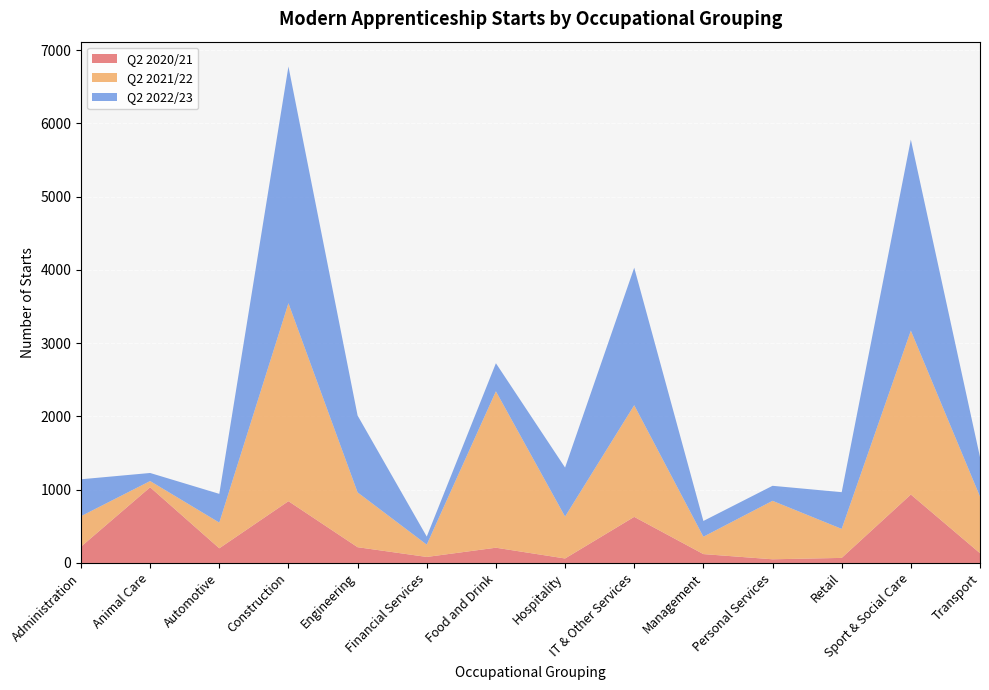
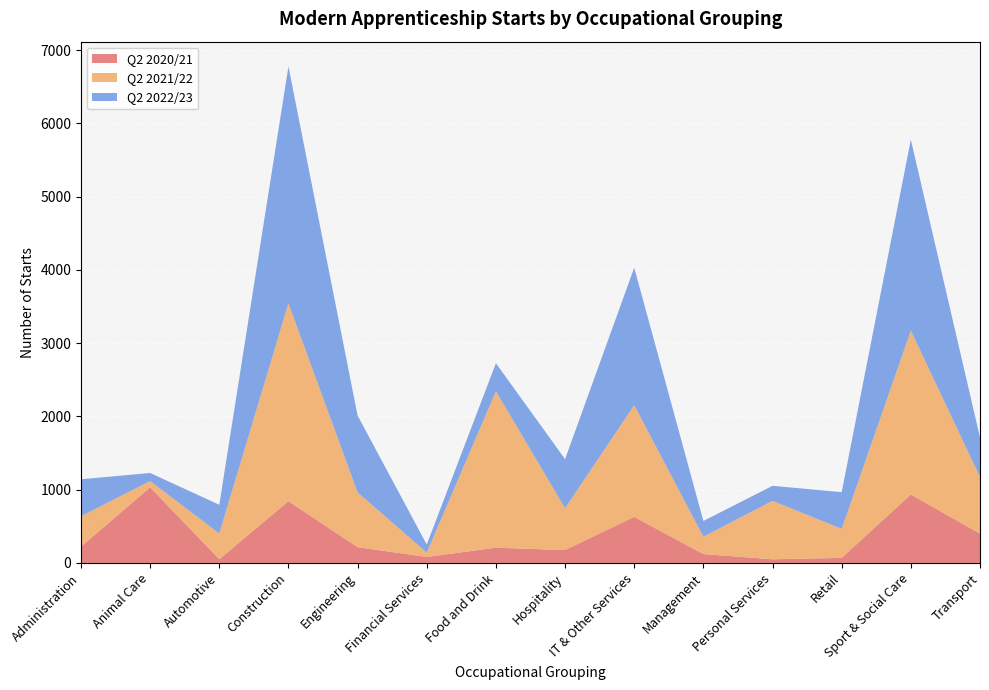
  {
    "Q2 2020/21": {
      "Administration": 200,
      "Animal Care": 1000,
-     "Automotive": 200,
+     "Automotive": 100,
      "Construction": 800,
      "Engineering": 200,
      "Financial Services": 100,
      "Food and Drink": 200,
-     "Hospitality": 100,
+     "Hospitality": 200,
      "IT & Other Services": 600,
      "Management": 100,
      "Personal Services": 100,
      "Retail": 100,
      "Sport & Social Care": 900,
-     "Transport": 100
+     "Transport": 400
    },
    "Q2 2021/22": {
      "Administration": 400,
      "Animal Care": 100,
      "Automotive": 400,
      "Construction": 2700,
      "Engineering": 700,
-     "Financial Services": 200,
+     "Financial Services": 100,
      "Food and Drink": 2100,
      "Hospitality": 600,
      "IT & Other Services": 1500,
      "Management": 200,
      "Personal Services": 800,
      "Retail": 400,
      "Sport & Social Care": 2200,
      "Transport": 800
    },
    "Q2 2022/23": {
      "Administration": 500,
      "Animal Care": 100,
      "Automotive": 400,
      "Construction": 3200,
      "Engineering": 1000,
      "Financial Services": 100,
      "Food and Drink": 400,
      "Hospitality": 700,
      "IT & Other Services": 1900,
      "Management": 200,
      "Personal Services": 200,
      "Retail": 500,
      "Sport & Social Care": 2600,
      "Transport": 500
    }
  }
